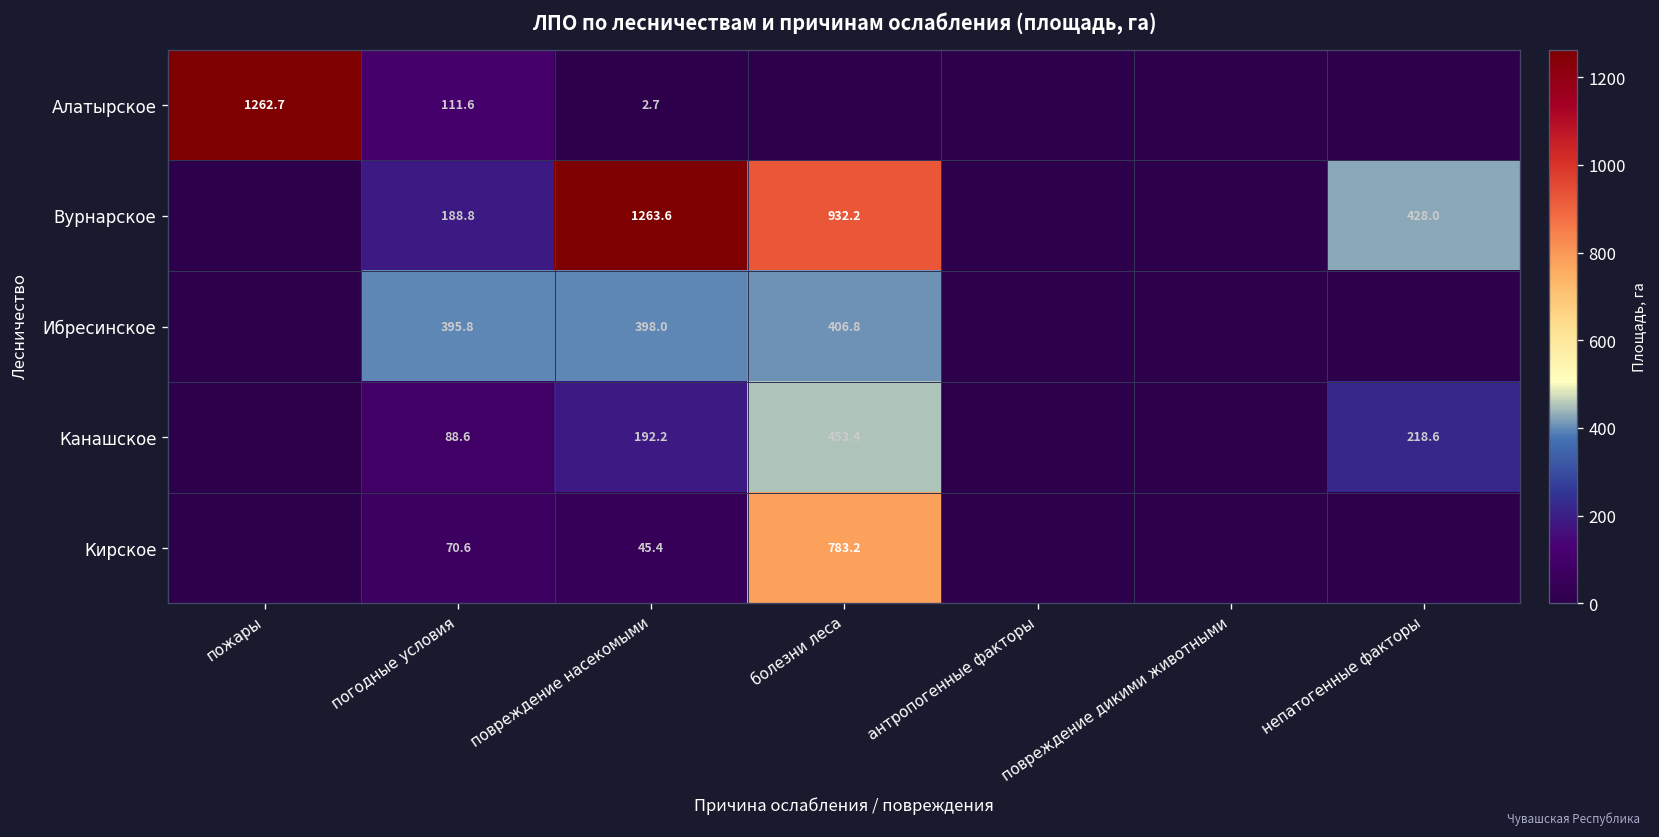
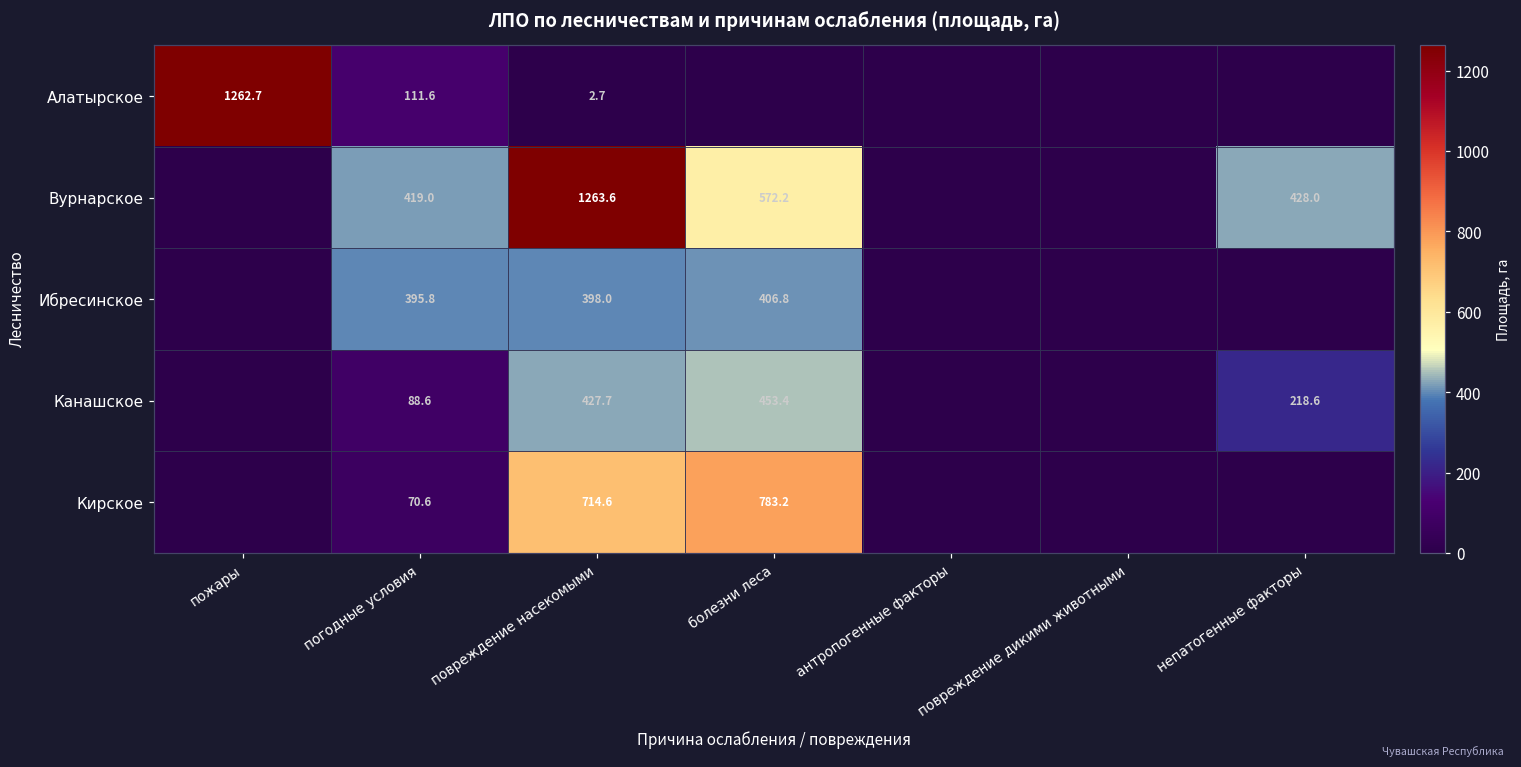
  {
    "Алатырское": {
      "пожары": 1262.7,
      "погодные условия": 111.6,
      "повреждение насекомыми": 2.7
    },
    "Вурнарское": {
-     "погодные условия": 188.8,
+     "погодные условия": 419.0,
      "повреждение насекомыми": 1263.6,
-     "болезни леса": 932.2,
+     "болезни леса": 572.2,
      "непатогенные факторы": 428.0
    },
    "Ибресинское": {
      "погодные условия": 395.8,
      "повреждение насекомыми": 398.0,
      "болезни леса": 406.8
    },
    "Канашское": {
      "погодные условия": 88.6,
-     "повреждение насекомыми": 192.2,
+     "повреждение насекомыми": 427.7,
      "непатогенные факторы": 218.6
    },
    "Кирское": {
      "погодные условия": 70.6,
-     "повреждение насекомыми": 45.4,
+     "повреждение насекомыми": 714.6,
      "болезни леса": 783.2
    }
  }
